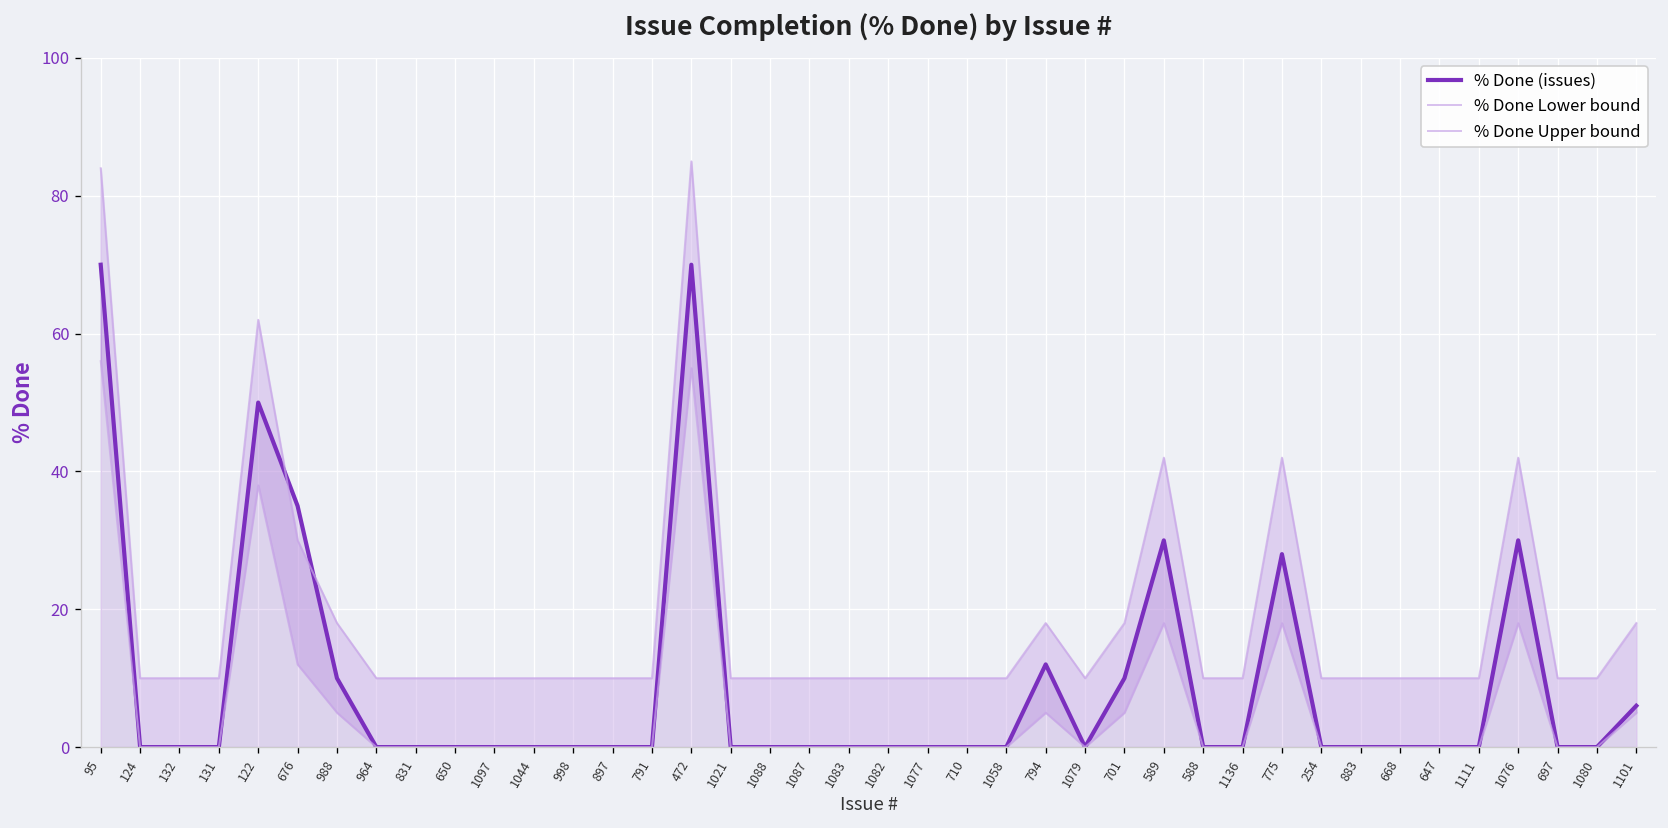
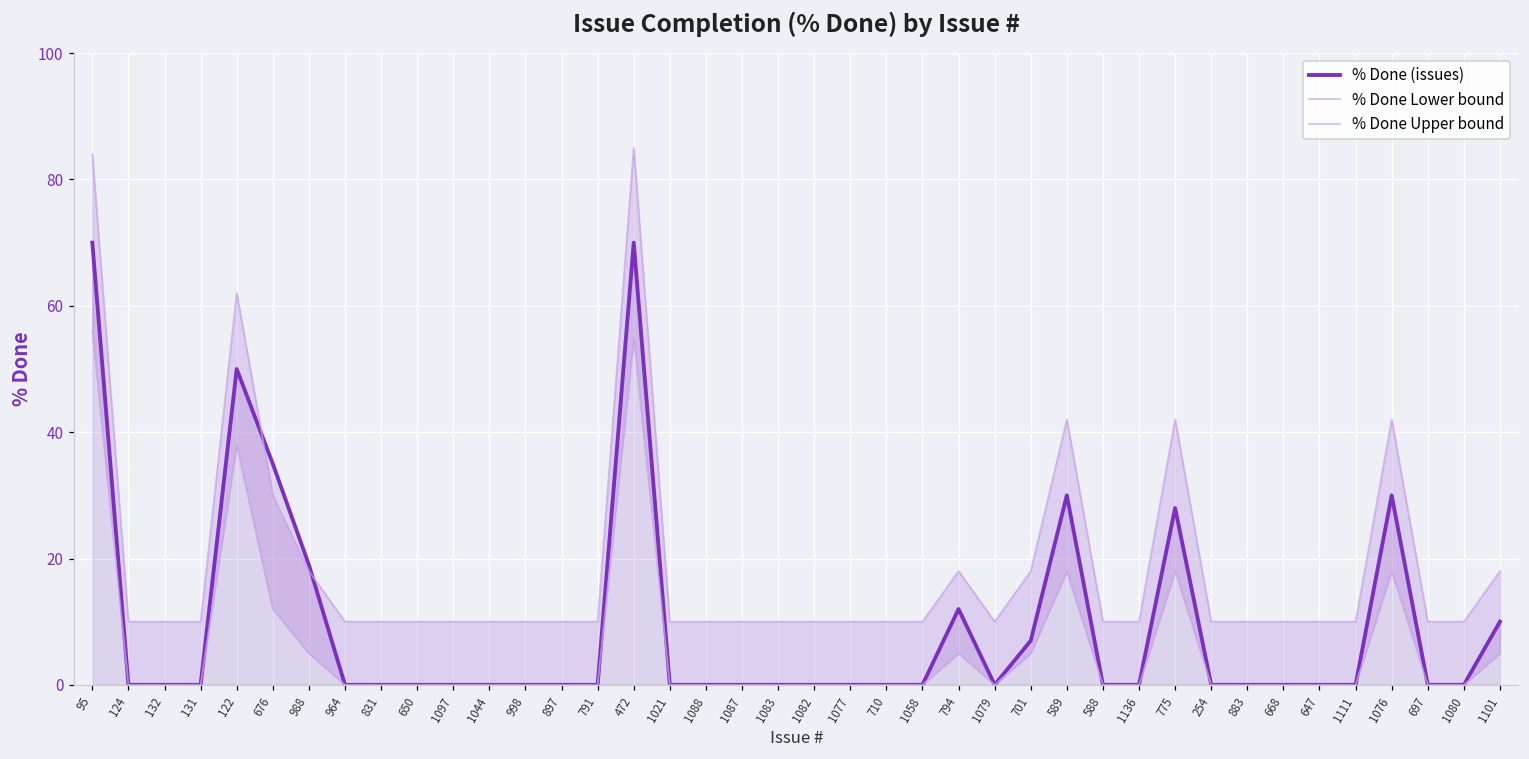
  {
    "% Done (issues)": {
      "95": 70,
      "122": 50,
      "676": 35,
-     "988": 10,
+     "988": 19,
      "472": 70,
      "794": 12,
-     "701": 10,
+     "701": 7,
      "589": 30,
      "775": 28,
      "1076": 30,
-     "1101": 6
+     "1101": 10
    }
  }
